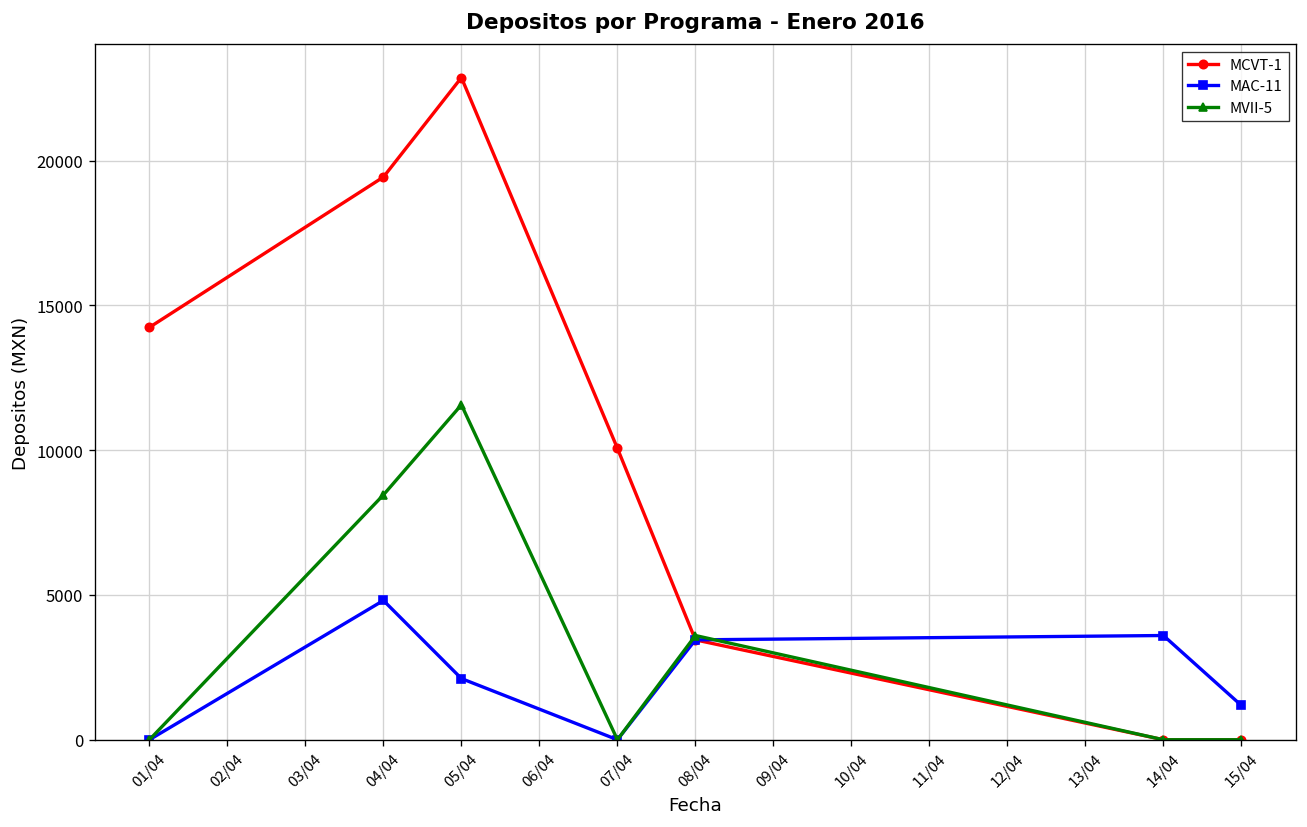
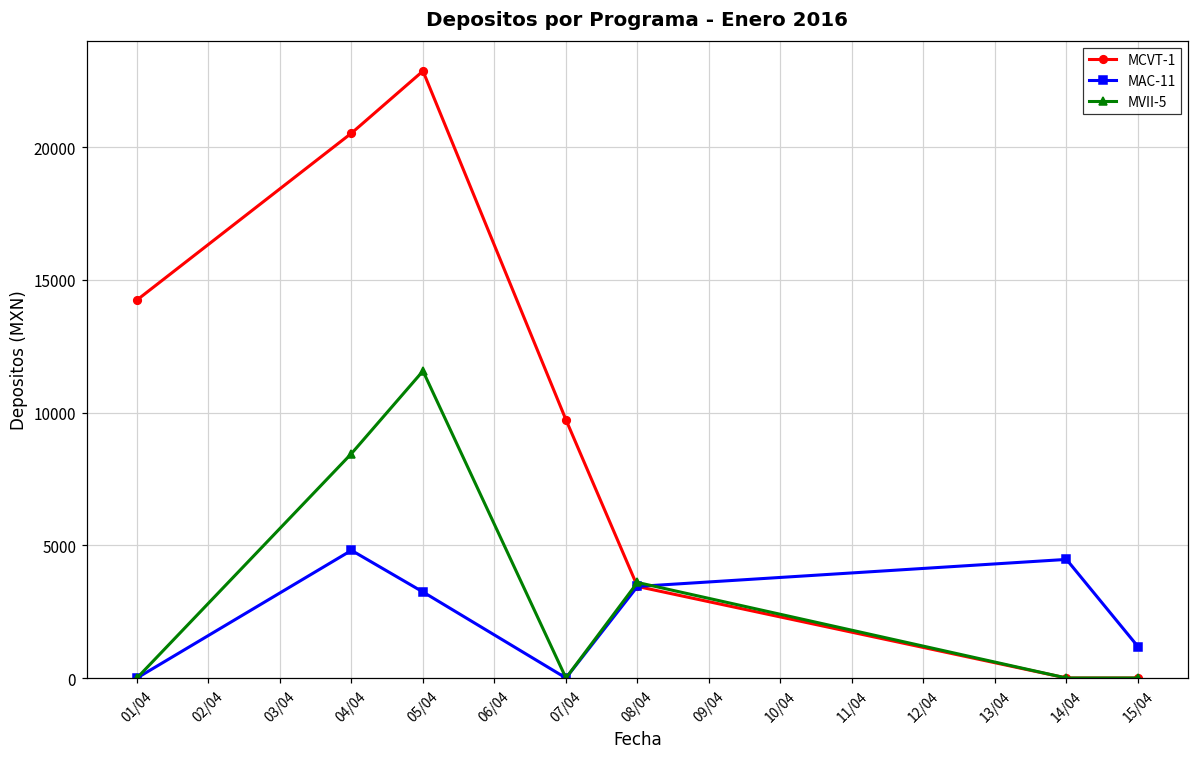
  {
    "MCVT-1": {
      "01/04": 14200,
-     "04/04": 19400,
+     "04/04": 20500,
      "05/04": 22900,
-     "07/04": 10100
+     "07/04": 9700
    },
    "MAC-11": {
      "04/04": 4800,
-     "05/04": 2100,
-     "14/04": 3600,
+     "05/04": 3200,
+     "14/04": 4500,
      "15/04": 1200
    },
    "MVII-5": {
      "04/04": 8500,
      "05/04": 11600,
      "08/04": 3600
    }
  }
